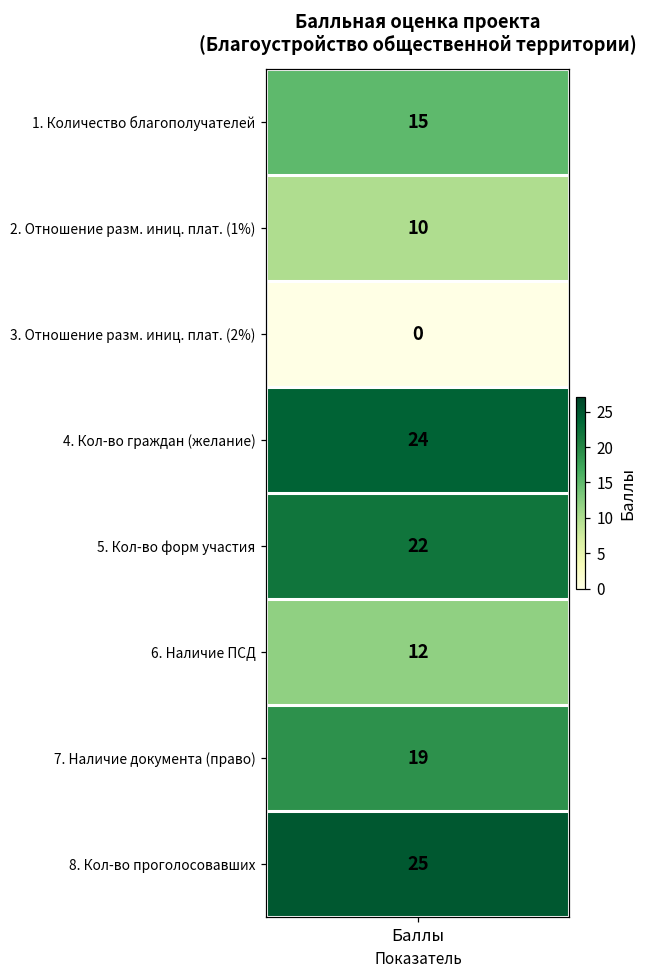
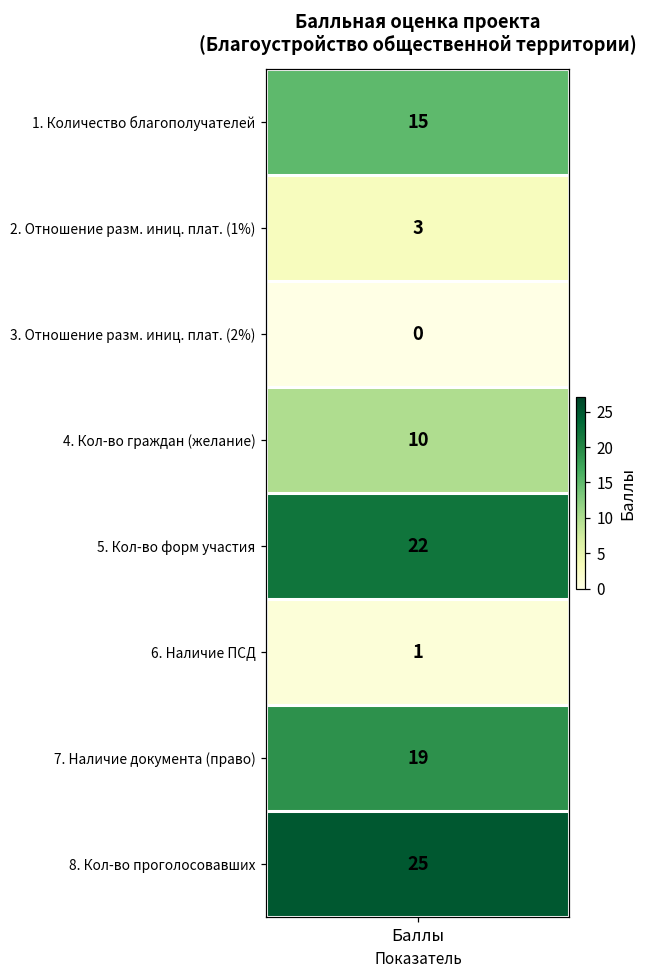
  {
    "1. Количество благополучателей": {
      "Баллы": 15
    },
    "2. Отношение разм. иниц. плат. (1%)": {
-     "Баллы": 10
+     "Баллы": 3
    },
    "3. Отношение разм. иниц. плат. (2%)": {
      "Баллы": 0
    },
    "4. Кол-во граждан (желание)": {
-     "Баллы": 24
+     "Баллы": 10
    },
    "5. Кол-во форм участия": {
      "Баллы": 22
    },
    "6. Наличие ПСД": {
-     "Баллы": 12
+     "Баллы": 1
    },
    "7. Наличие документа (право)": {
      "Баллы": 19
    },
    "8. Кол-во проголосовавших": {
      "Баллы": 25
    }
  }
